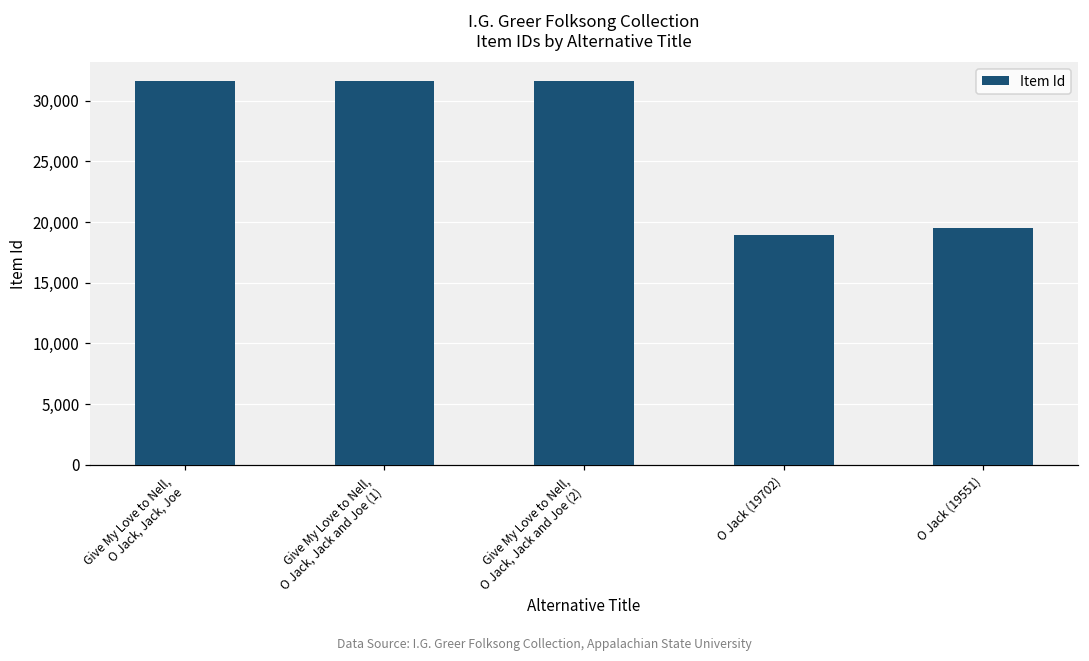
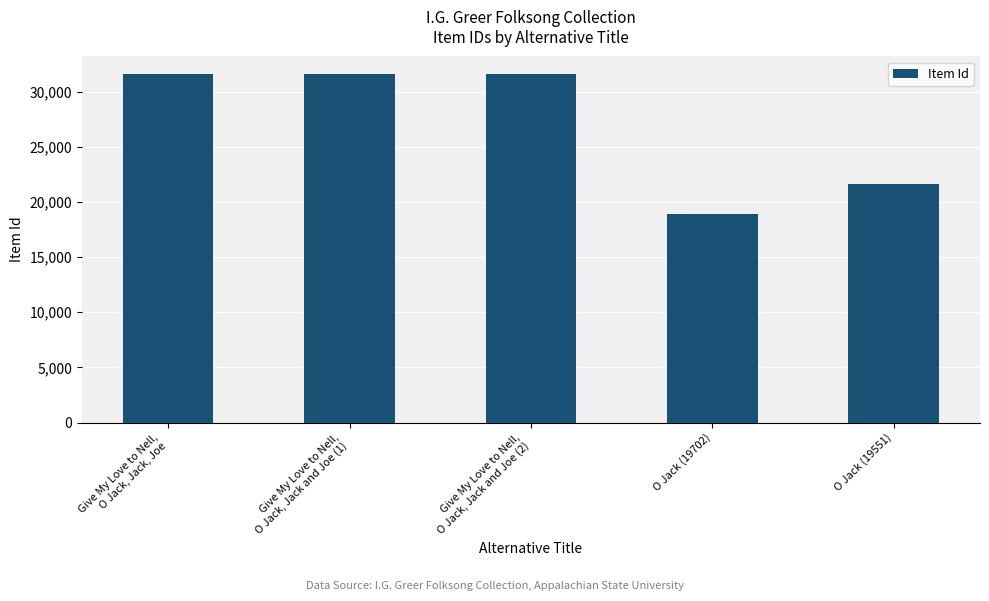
  {
    "Give My Love to Nell, O Jack, Jack, Joe": "31,600",
    "Give My Love to Nell, O Jack, Jack and Joe (1)": "31,600",
    "Give My Love to Nell, O Jack, Jack and Joe (2)": "31,600",
    "O Jack (19702)": "18,900",
-   "O Jack (19551)": "19,600"
+   "O Jack (19551)": "21,700"
  }
